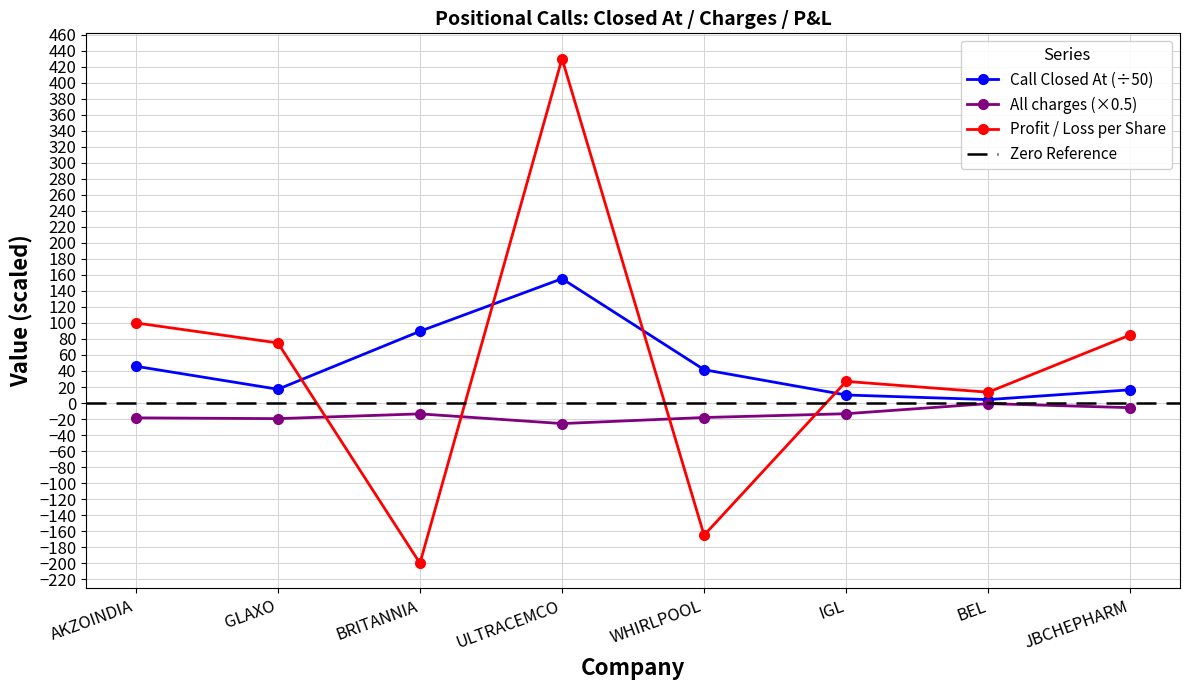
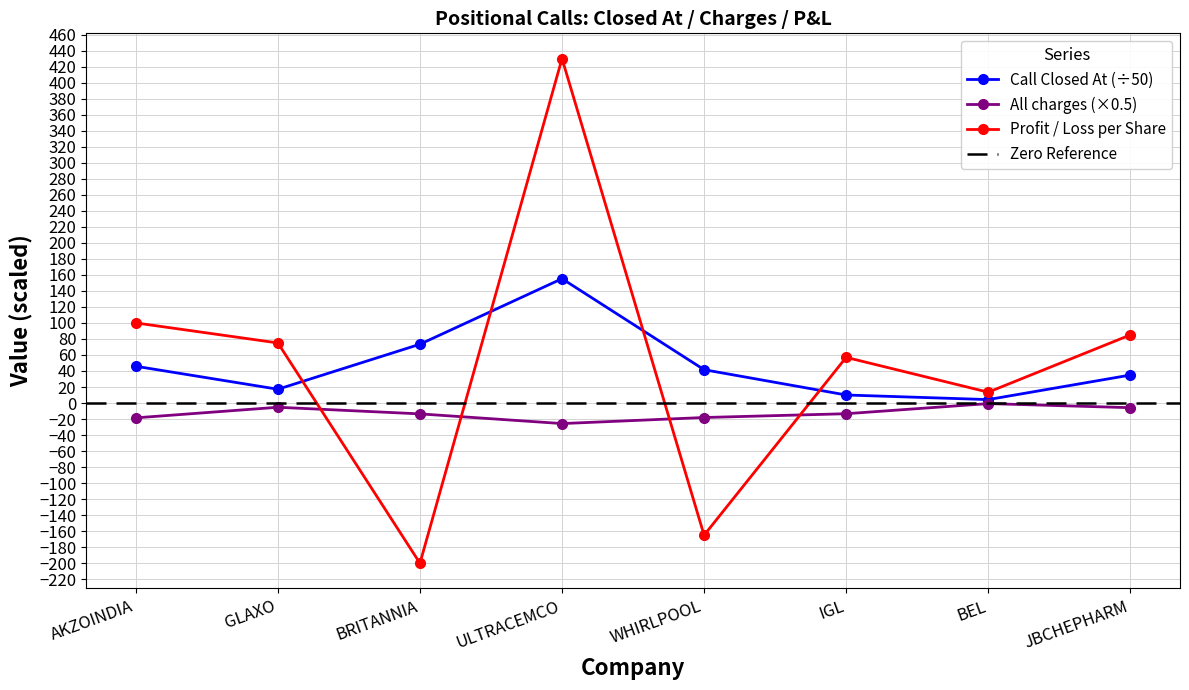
  {
    "Call Closed At (÷50)": {
      "AKZOINDIA": 50,
      "GLAXO": 20,
-     "BRITANNIA": 90,
+     "BRITANNIA": 70,
      "ULTRACEMCO": 160,
      "WHIRLPOOL": 40,
      "IGL": 10,
      "BEL": 0,
-     "JBCHEPHARM": 20
+     "JBCHEPHARM": 30
    },
    "All charges (×0.5)": {
      "AKZOINDIA": -20,
-     "GLAXO": -20,
+     "GLAXO": -10,
      "BRITANNIA": -10,
      "ULTRACEMCO": -30,
      "WHIRLPOOL": -20,
      "IGL": -10,
      "BEL": 0,
      "JBCHEPHARM": -10
    },
    "Profit / Loss per Share": {
      "AKZOINDIA": 100,
      "GLAXO": 80,
      "BRITANNIA": -200,
      "ULTRACEMCO": 430,
      "WHIRLPOOL": -170,
-     "IGL": 30,
+     "IGL": 60,
      "BEL": 10,
      "JBCHEPHARM": 90
    }
  }
